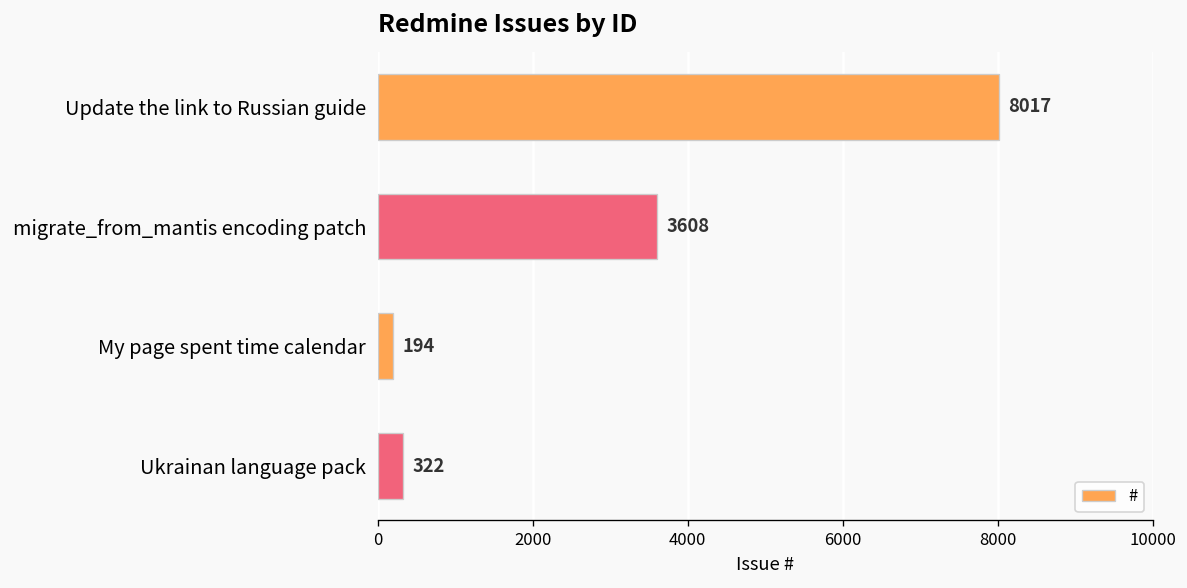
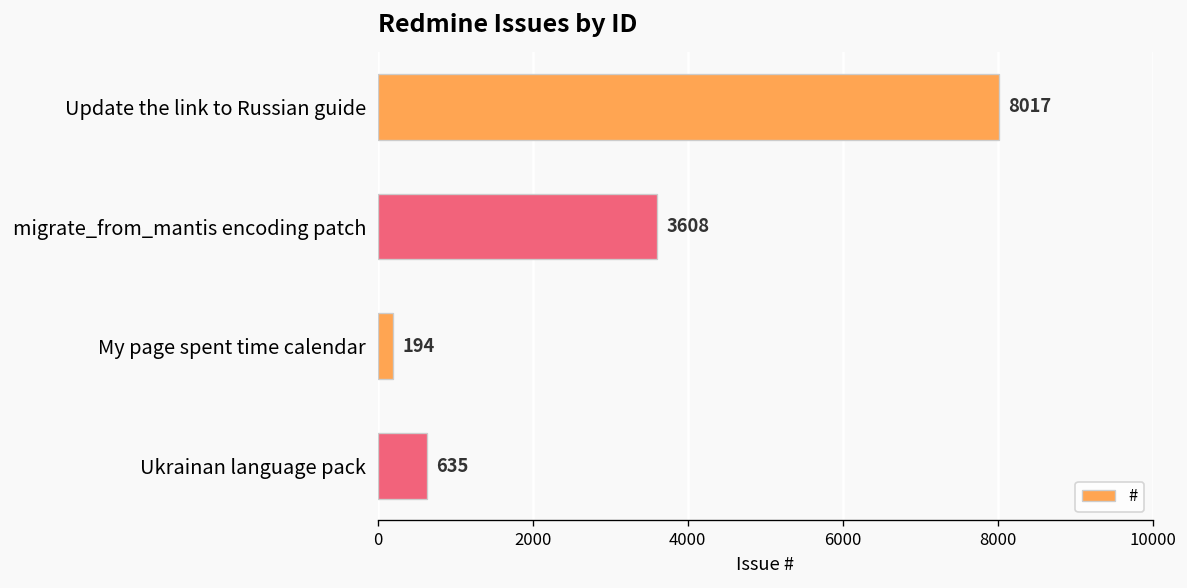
  {
    "Update the link to Russian guide": 8017,
    "migrate_from_mantis encoding patch": 3608,
    "My page spent time calendar": 194,
-   "Ukrainan language pack": 322
+   "Ukrainan language pack": 635
  }
